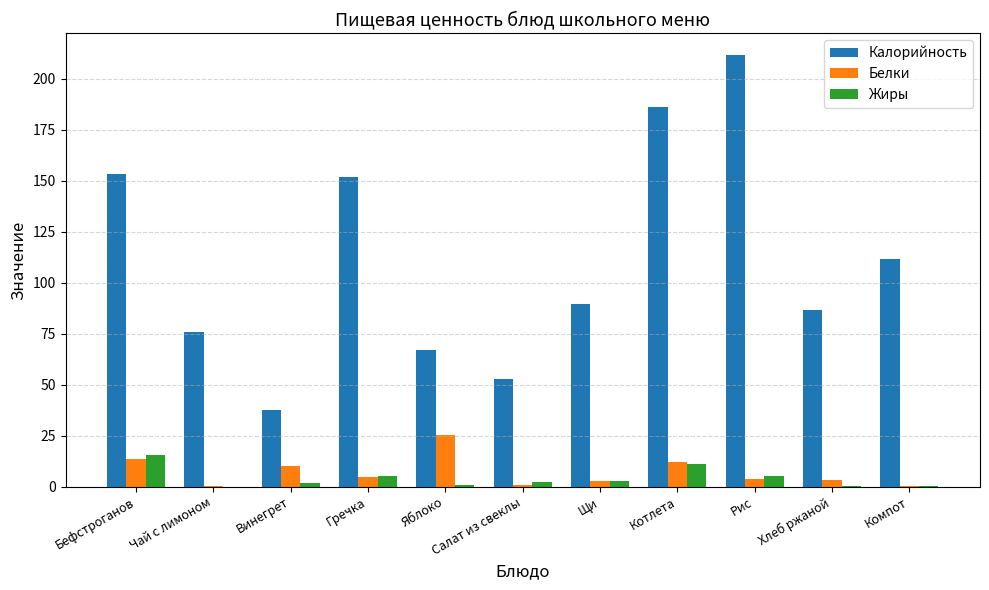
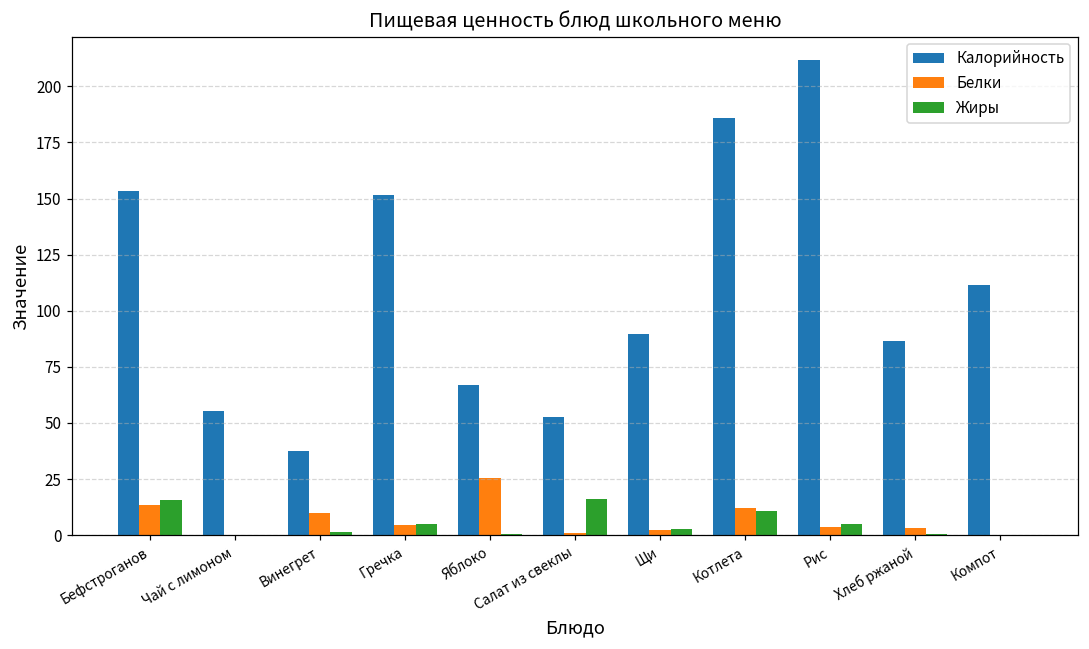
  {
    "Калорийность": {
      "Бефстроганов": 153,
-     "Чай с лимоном": 76,
+     "Чай с лимоном": 55,
      "Винегрет": 37,
      "Гречка": 152,
      "Яблоко": 67,
      "Салат из свеклы": 53,
      "Щи": 90,
      "Котлета": 186,
      "Рис": 212,
      "Хлеб ржаной": 87,
      "Компот": 111
    },
    "Белки": {
      "Бефстроганов": 13,
      "Винегрет": 10,
      "Гречка": 5,
      "Яблоко": 25,
      "Щи": 3,
      "Котлета": 12,
      "Рис": 4,
      "Хлеб ржаной": 3
    },
    "Жиры": {
      "Бефстроганов": 16,
      "Чай с лимоном": 0,
      "Винегрет": 2,
      "Гречка": 5,
-     "Салат из свеклы": 2,
+     "Салат из свеклы": 16,
      "Щи": 3,
      "Котлета": 11,
      "Рис": 5
    }
  }
